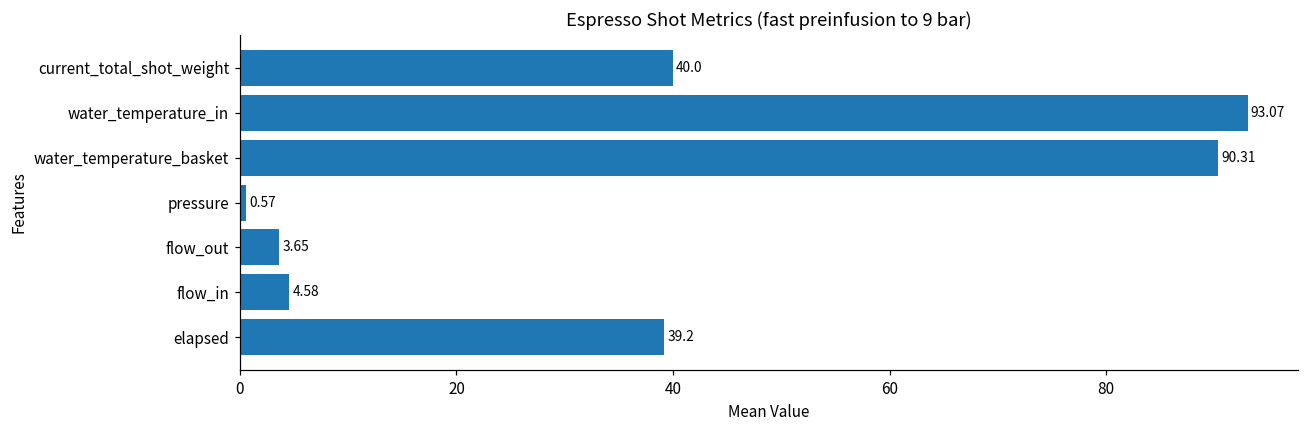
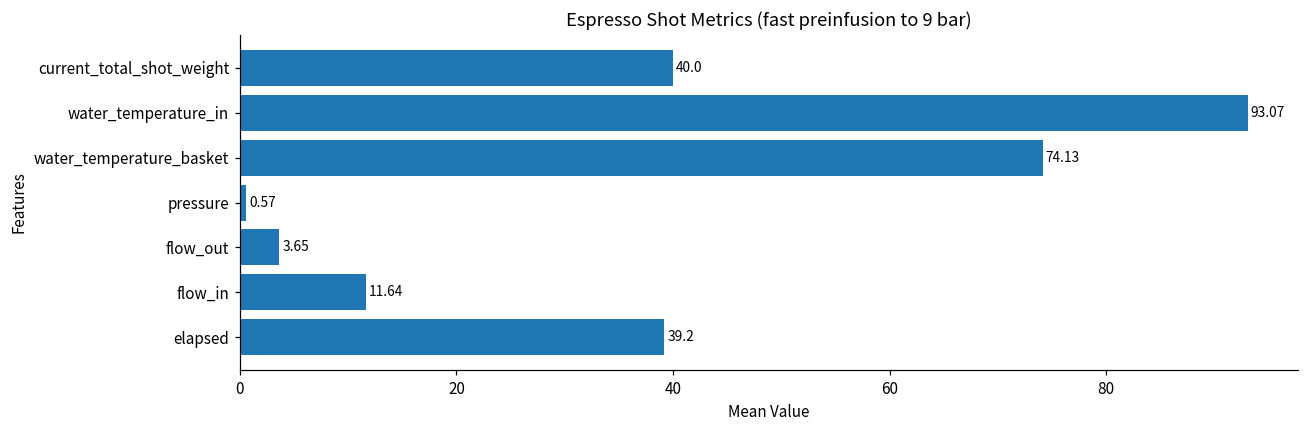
  {
    "current_total_shot_weight": 40.0,
    "water_temperature_in": 93.07,
-   "water_temperature_basket": 90.31,
+   "water_temperature_basket": 74.13,
    "pressure": 0.57,
    "flow_out": 3.65,
-   "flow_in": 4.58,
+   "flow_in": 11.64,
    "elapsed": 39.2
  }
